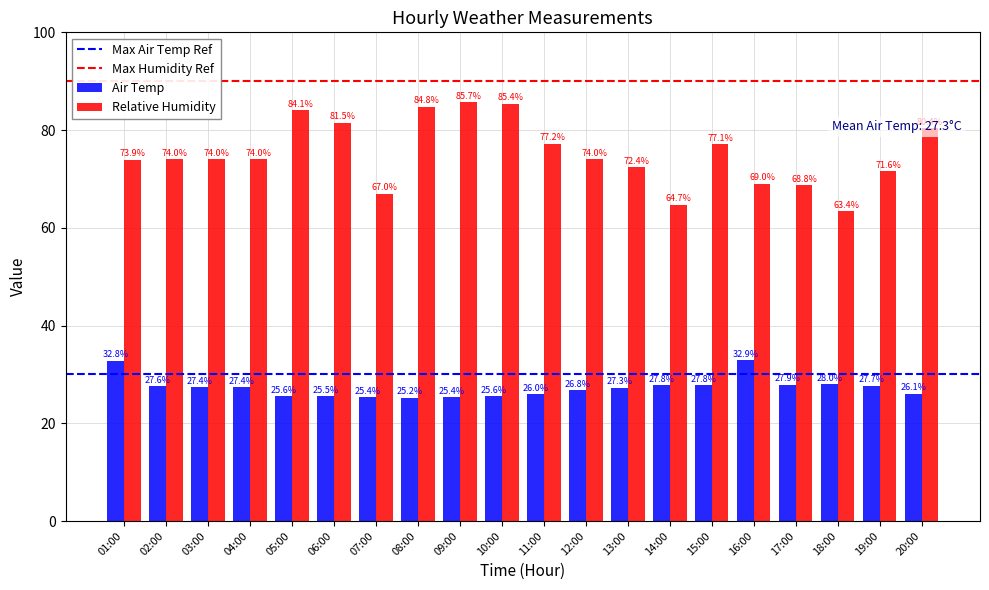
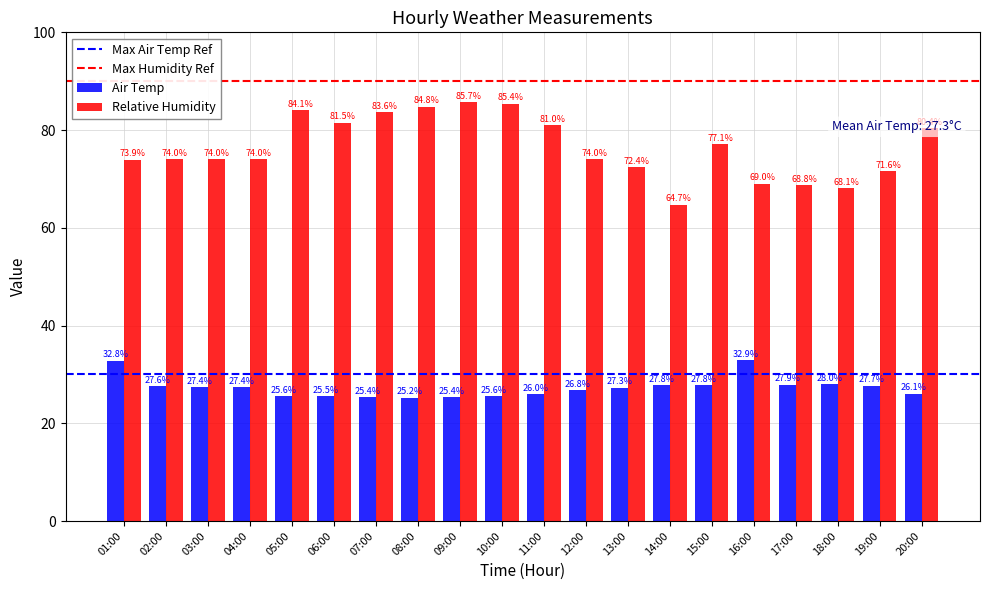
  {
    "Air Temp": {
      "01:00": "32.8%",
      "02:00": "27.6%",
      "03:00": "27.4%",
      "04:00": "27.4%",
      "05:00": "25.6%",
      "06:00": "25.5%",
      "07:00": "25.4%",
      "08:00": "25.2%",
      "09:00": "25.4%",
      "10:00": "25.6%",
      "11:00": "26.0%",
      "12:00": "26.8%",
      "13:00": "27.3%",
      "14:00": "27.8%",
      "15:00": "27.8%",
      "16:00": "32.9%",
      "17:00": "27.9%",
      "18:00": "28.0%",
      "19:00": "27.7%",
      "20:00": "26.1%"
    },
    "Relative Humidity": {
      "01:00": "73.9%",
      "02:00": "74.0%",
      "03:00": "74.0%",
      "04:00": "74.0%",
      "05:00": "84.1%",
      "06:00": "81.5%",
-     "07:00": "67.0%",
+     "07:00": "83.6%",
      "08:00": "84.8%",
      "09:00": "85.7%",
      "10:00": "85.4%",
-     "11:00": "77.2%",
+     "11:00": "81.0%",
      "12:00": "74.0%",
      "13:00": "72.4%",
      "14:00": "64.7%",
      "15:00": "77.1%",
      "16:00": "69.0%",
      "17:00": "68.8%",
-     "18:00": "63.4%",
+     "18:00": "68.1%",
      "19:00": "71.6%"
    }
  }
